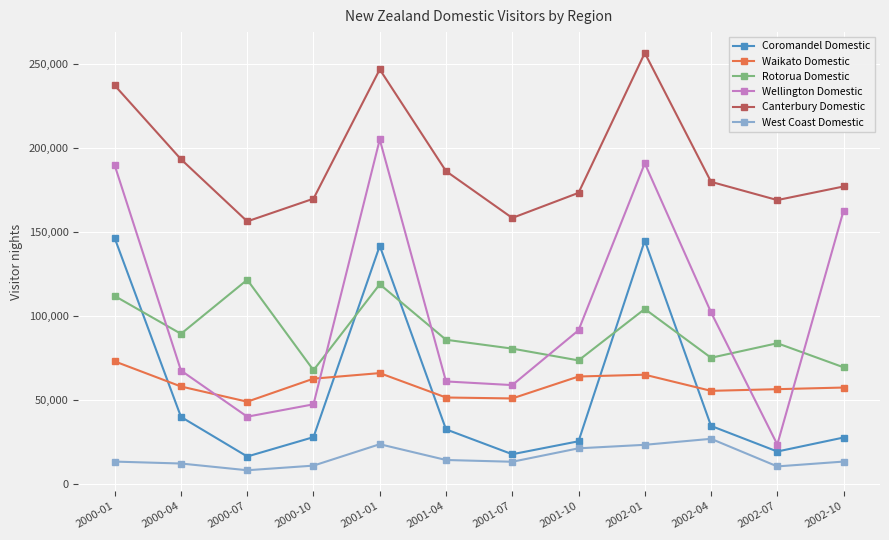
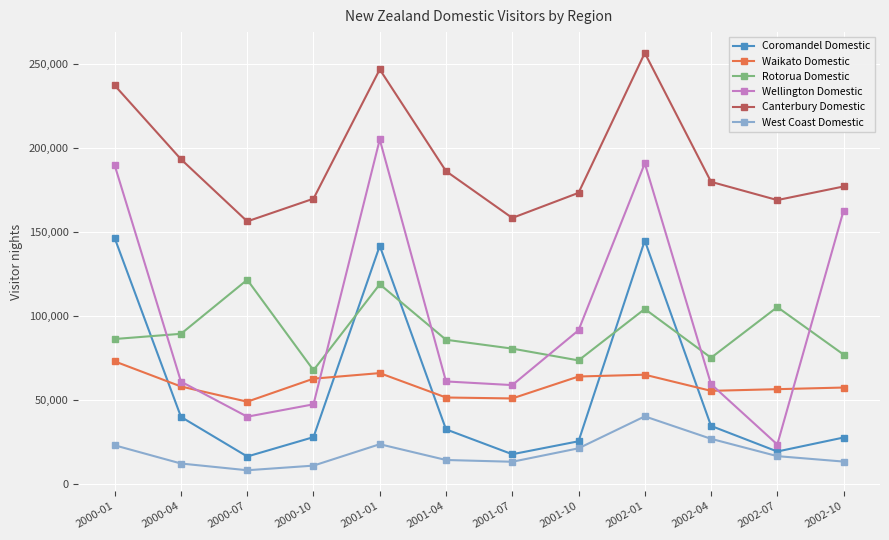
  {
    "Coromandel Domestic": {
      "2000-01": "147,000",
      "2000-04": "40,000",
      "2000-07": "17,000",
      "2000-10": "28,000",
      "2001-01": "142,000",
      "2001-04": "33,000",
      "2001-07": "18,000",
      "2001-10": "26,000",
      "2002-01": "145,000",
      "2002-04": "35,000",
      "2002-07": "20,000",
      "2002-10": "28,000"
    },
    "Rotorua Domestic": {
-     "2000-01": "112,000",
+     "2000-01": "87,000",
      "2000-04": "90,000",
      "2000-07": "122,000",
      "2000-10": "68,000",
      "2001-01": "119,000",
      "2001-04": "86,000",
      "2001-07": "81,000",
      "2001-10": "74,000",
      "2002-01": "104,000",
      "2002-04": "75,000",
-     "2002-07": "84,000",
-     "2002-10": "70,000"
+     "2002-07": "106,000",
+     "2002-10": "77,000"
    },
    "Wellington Domestic": {
      "2000-01": "190,000",
-     "2000-04": "68,000",
+     "2000-04": "61,000",
      "2000-07": "40,000",
      "2000-10": "48,000",
      "2001-01": "205,000",
      "2001-04": "61,000",
      "2001-07": "59,000",
      "2001-10": "92,000",
      "2002-01": "191,000",
-     "2002-04": "102,000",
+     "2002-04": "60,000",
      "2002-07": "24,000",
      "2002-10": "163,000"
    },
    "West Coast Domestic": {
-     "2000-01": "14,000",
+     "2000-01": "23,000",
      "2000-04": "12,000",
      "2000-07": "8,000",
      "2000-10": "11,000",
      "2001-01": "24,000",
      "2001-04": "15,000",
      "2001-07": "13,000",
      "2001-10": "21,000",
-     "2002-01": "24,000",
+     "2002-01": "40,000",
      "2002-04": "27,000",
-     "2002-07": "11,000",
+     "2002-07": "17,000",
      "2002-10": "14,000"
    }
  }
